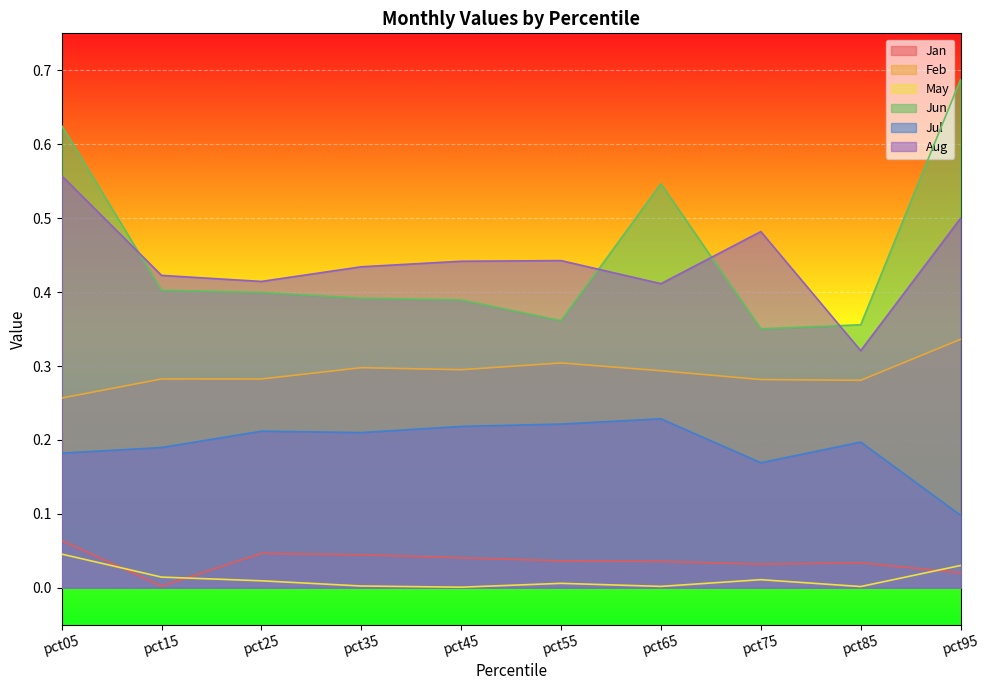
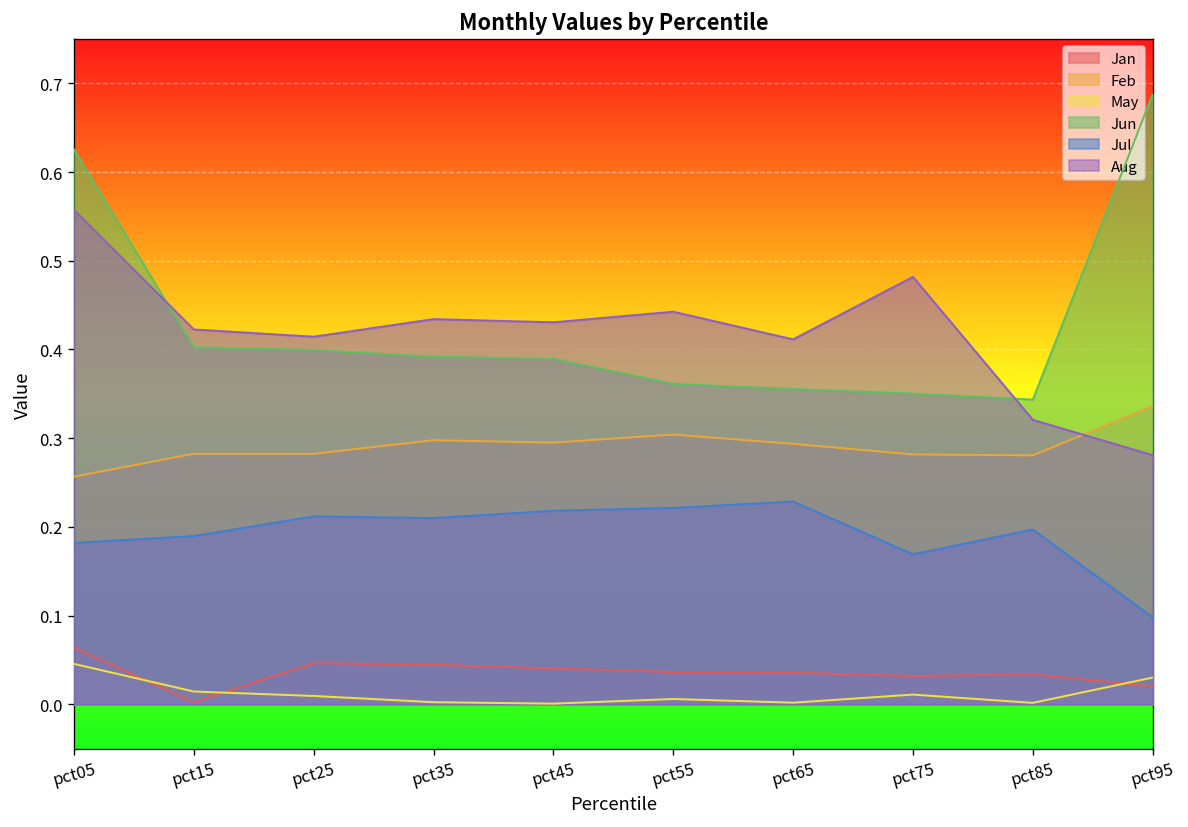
  {
    "Jan": {
      "pct05": 0.06,
      "pct15": 0.00,
      "pct25": 0.05,
      "pct35": 0.04,
      "pct45": 0.04,
      "pct55": 0.04,
      "pct65": 0.04,
      "pct75": 0.03,
      "pct85": 0.03,
      "pct95": 0.02
    },
    "Jun": {
      "pct05": 0.63,
      "pct15": 0.40,
      "pct25": 0.40,
      "pct35": 0.39,
      "pct45": 0.39,
      "pct55": 0.36,
-     "pct65": 0.55,
+     "pct65": 0.36,
      "pct75": 0.35,
-     "pct85": 0.36,
+     "pct85": 0.34,
      "pct95": 0.69
    },
    "Jul": {
      "pct05": 0.18,
      "pct15": 0.19,
      "pct25": 0.21,
      "pct35": 0.21,
      "pct45": 0.22,
      "pct55": 0.22,
      "pct65": 0.23,
      "pct75": 0.17,
      "pct85": 0.20,
      "pct95": 0.10
    },
    "Aug": {
      "pct05": 0.56,
      "pct15": 0.42,
      "pct25": 0.41,
      "pct35": 0.43,
-     "pct45": 0.44,
+     "pct45": 0.43,
      "pct55": 0.44,
      "pct65": 0.41,
      "pct75": 0.48,
      "pct85": 0.32,
-     "pct95": 0.50
+     "pct95": 0.28
    }
  }
